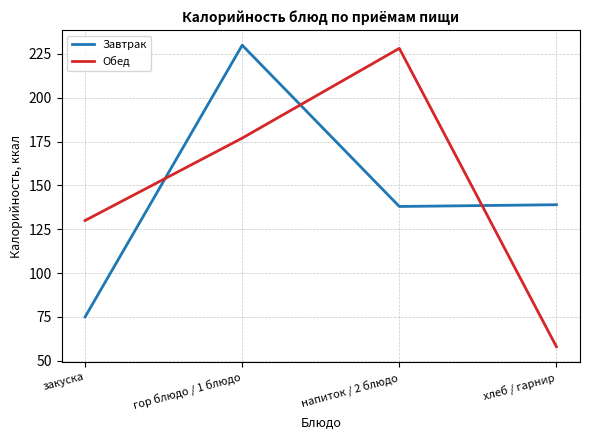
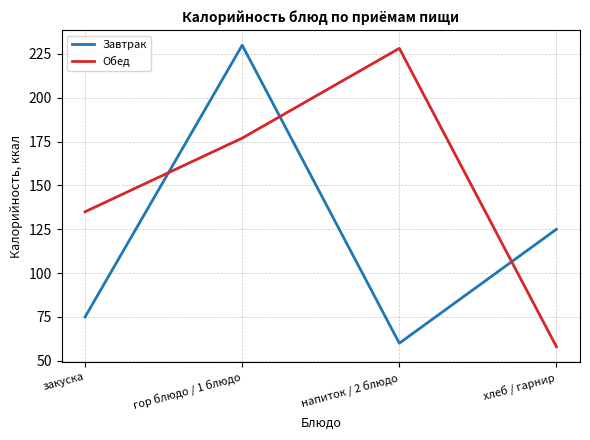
  {
    "Завтрак": {
      "закуска": 75,
      "гор блюдо / 1 блюдо": 230,
-     "напиток / 2 блюдо": 138,
-     "хлеб / гарнир": 139
+     "напиток / 2 блюдо": 60,
+     "хлеб / гарнир": 125
    },
    "Обед": {
-     "закуска": 130,
+     "закуска": 135,
      "гор блюдо / 1 блюдо": 177,
      "напиток / 2 блюдо": 228,
      "хлеб / гарнир": 58
    }
  }
